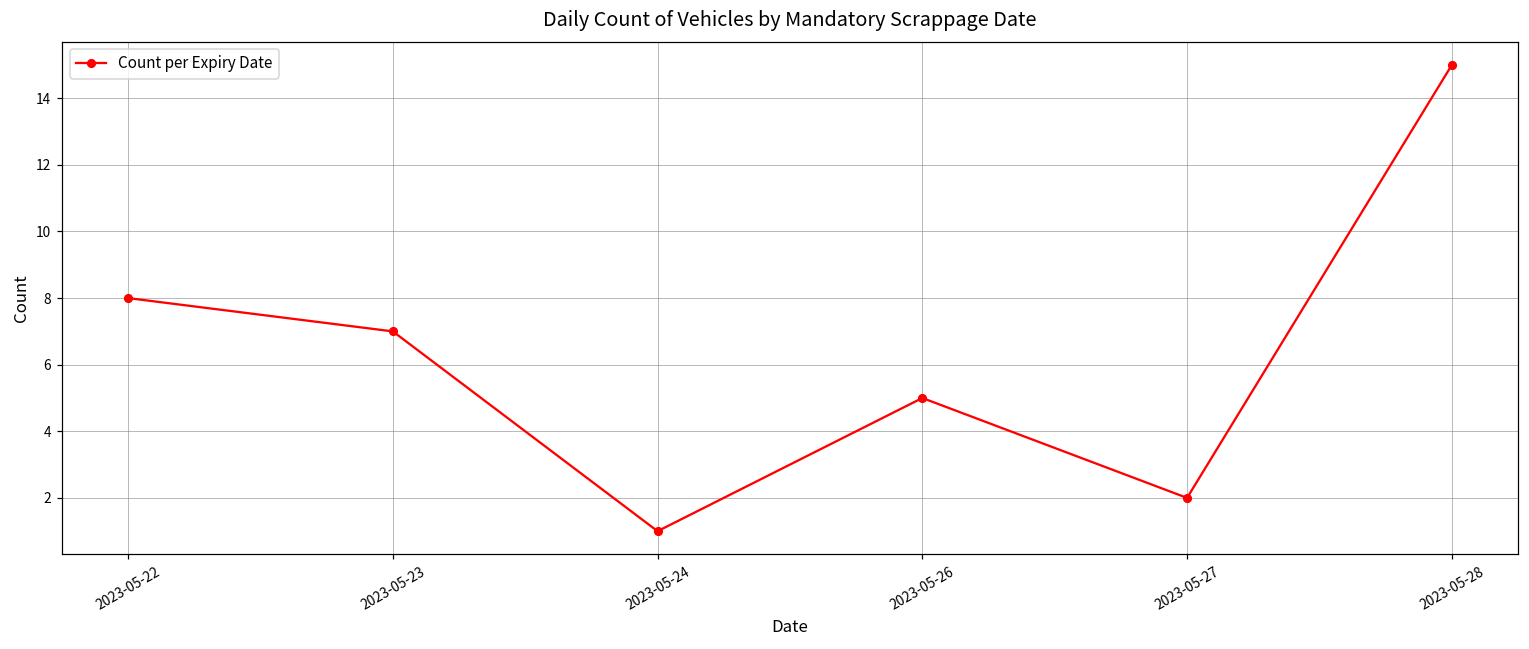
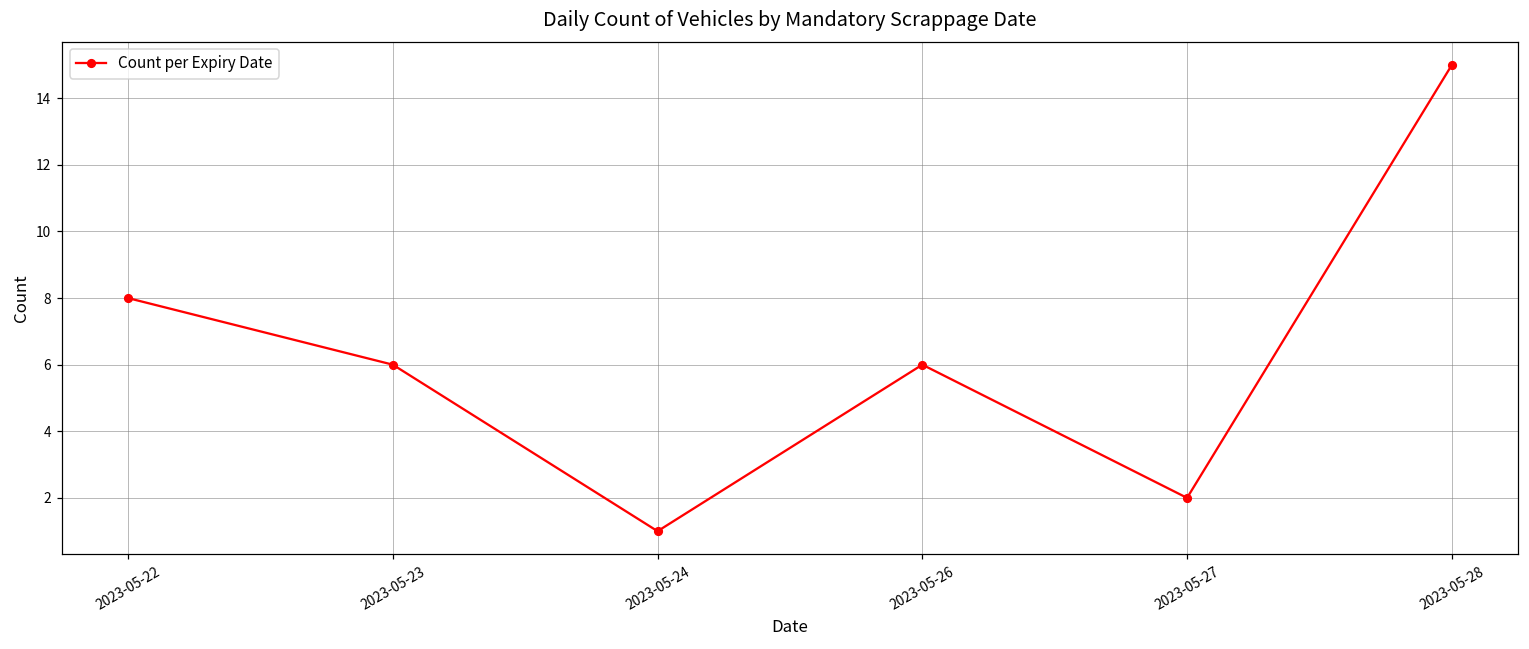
  {
    "2023-05-22": 8,
-   "2023-05-23": 7,
+   "2023-05-23": 6,
    "2023-05-24": 1,
-   "2023-05-26": 5,
+   "2023-05-26": 6,
    "2023-05-27": 2,
    "2023-05-28": 15
  }
